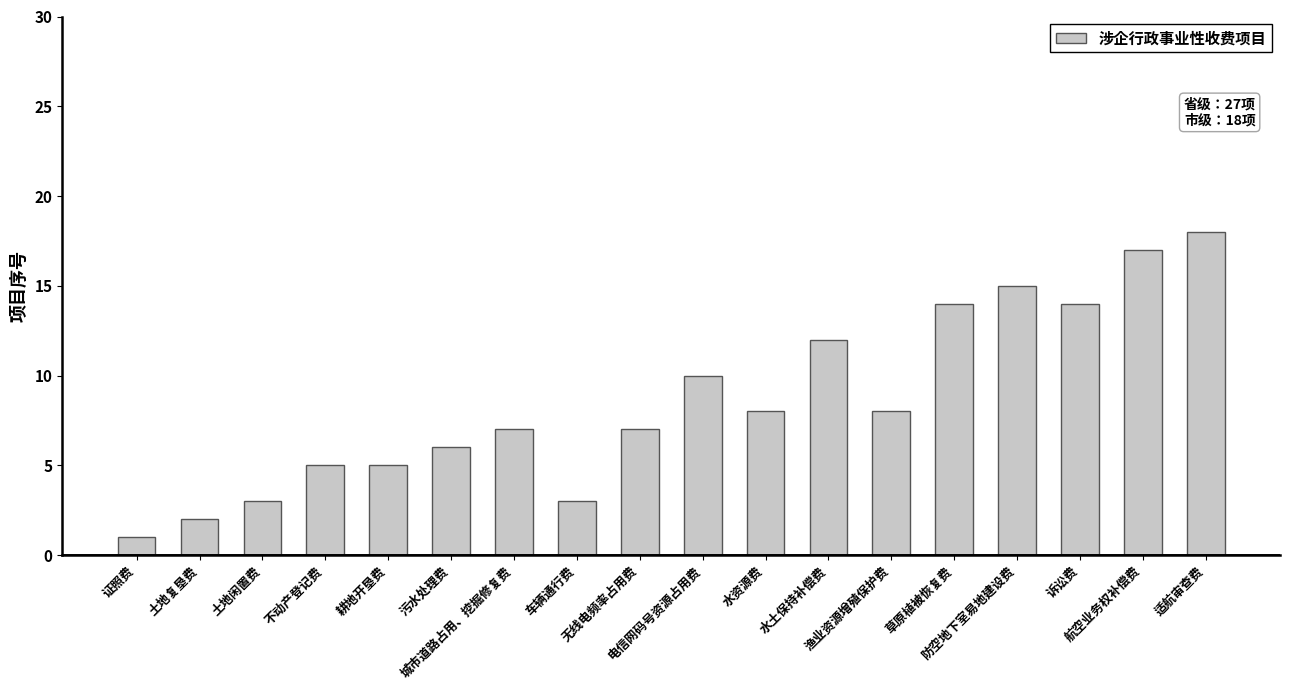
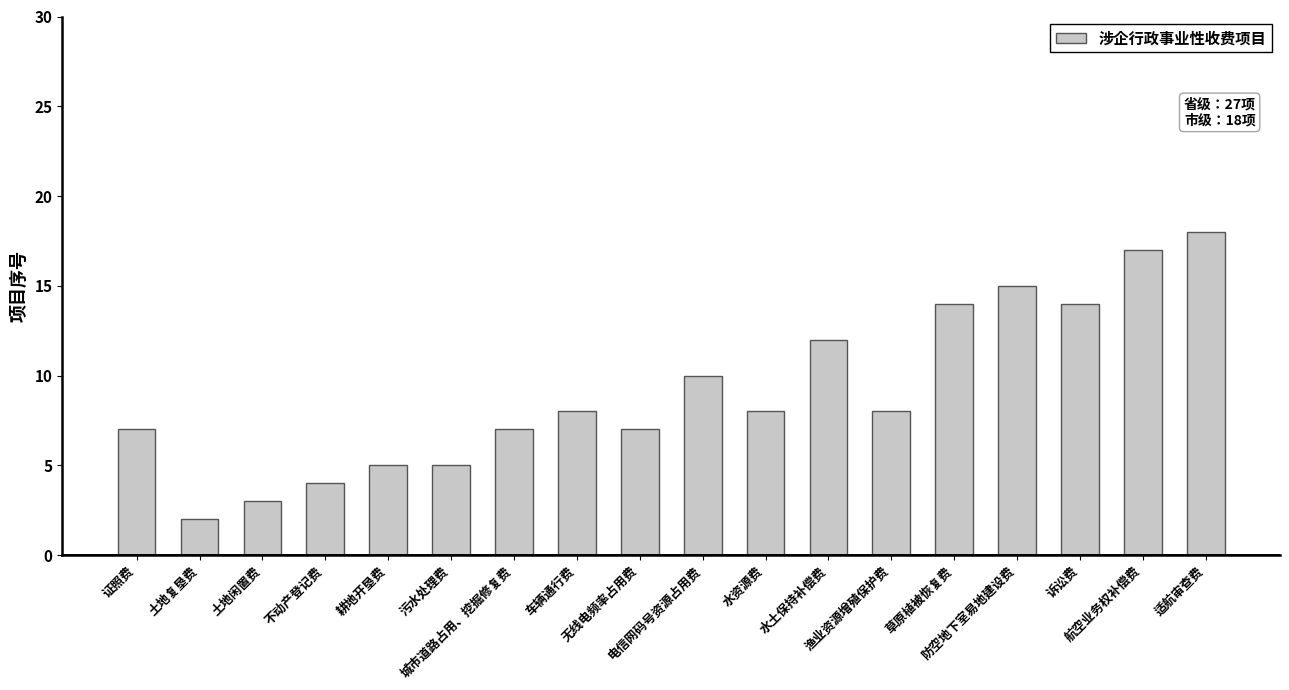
  {
-   "证照费": 1,
+   "证照费": 7,
    "土地复垦费": 2,
    "土地闲置费": 3,
-   "不动产登记费": 5,
+   "不动产登记费": 4,
    "耕地开垦费": 5,
-   "污水处理费": 6,
+   "污水处理费": 5,
    "城市道路占用、挖掘修复费": 7,
-   "车辆通行费": 3,
+   "车辆通行费": 8,
    "无线电频率占用费": 7,
    "电信网码号资源占用费": 10,
    "水资源费": 8,
    "水土保持补偿费": 12,
    "渔业资源增殖保护费": 8,
    "草原植被恢复费": 14,
    "防空地下室易地建设费": 15,
    "诉讼费": 14,
    "航空业务权补偿费": 17,
    "适航审查费": 18
  }
